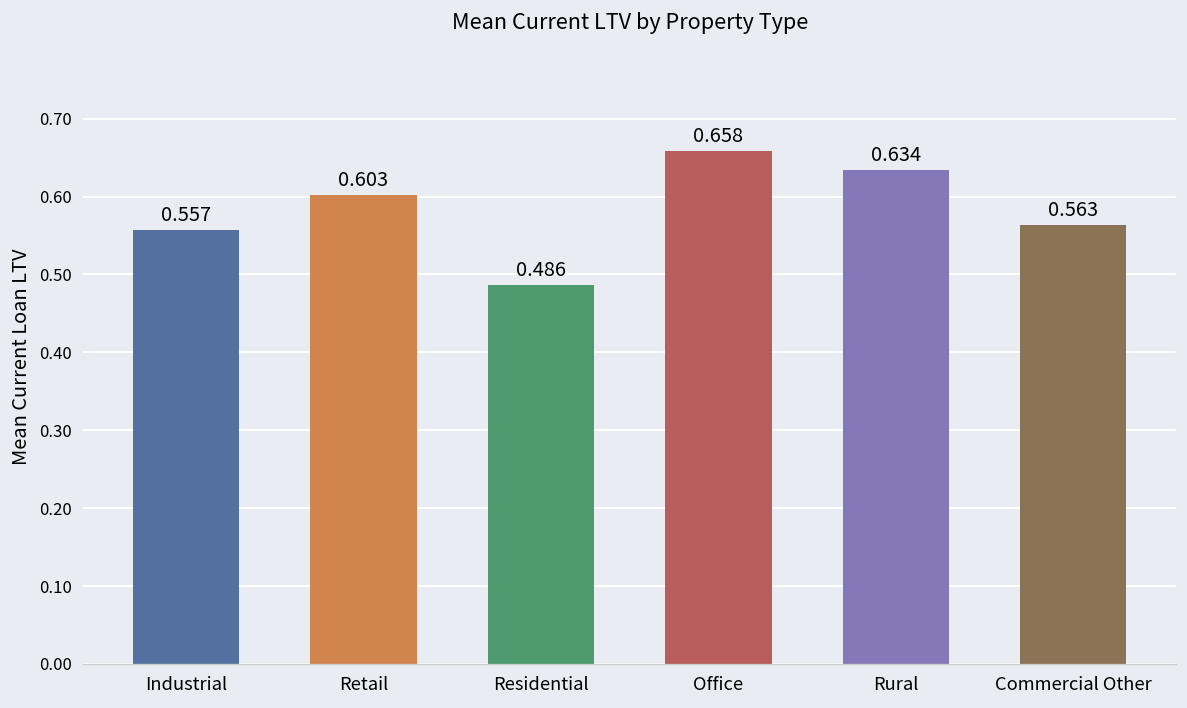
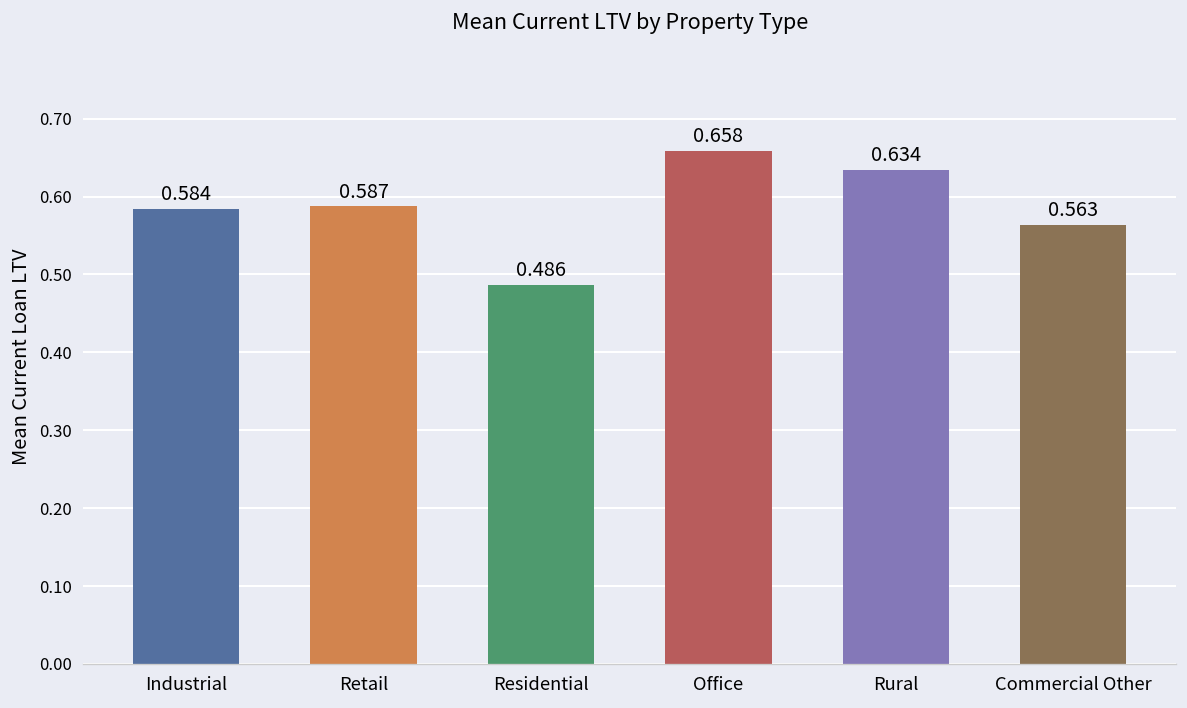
  {
-   "Industrial": 0.557,
-   "Retail": 0.603,
+   "Industrial": 0.584,
+   "Retail": 0.587,
    "Residential": 0.486,
    "Office": 0.658,
    "Rural": 0.634,
    "Commercial Other": 0.563
  }
